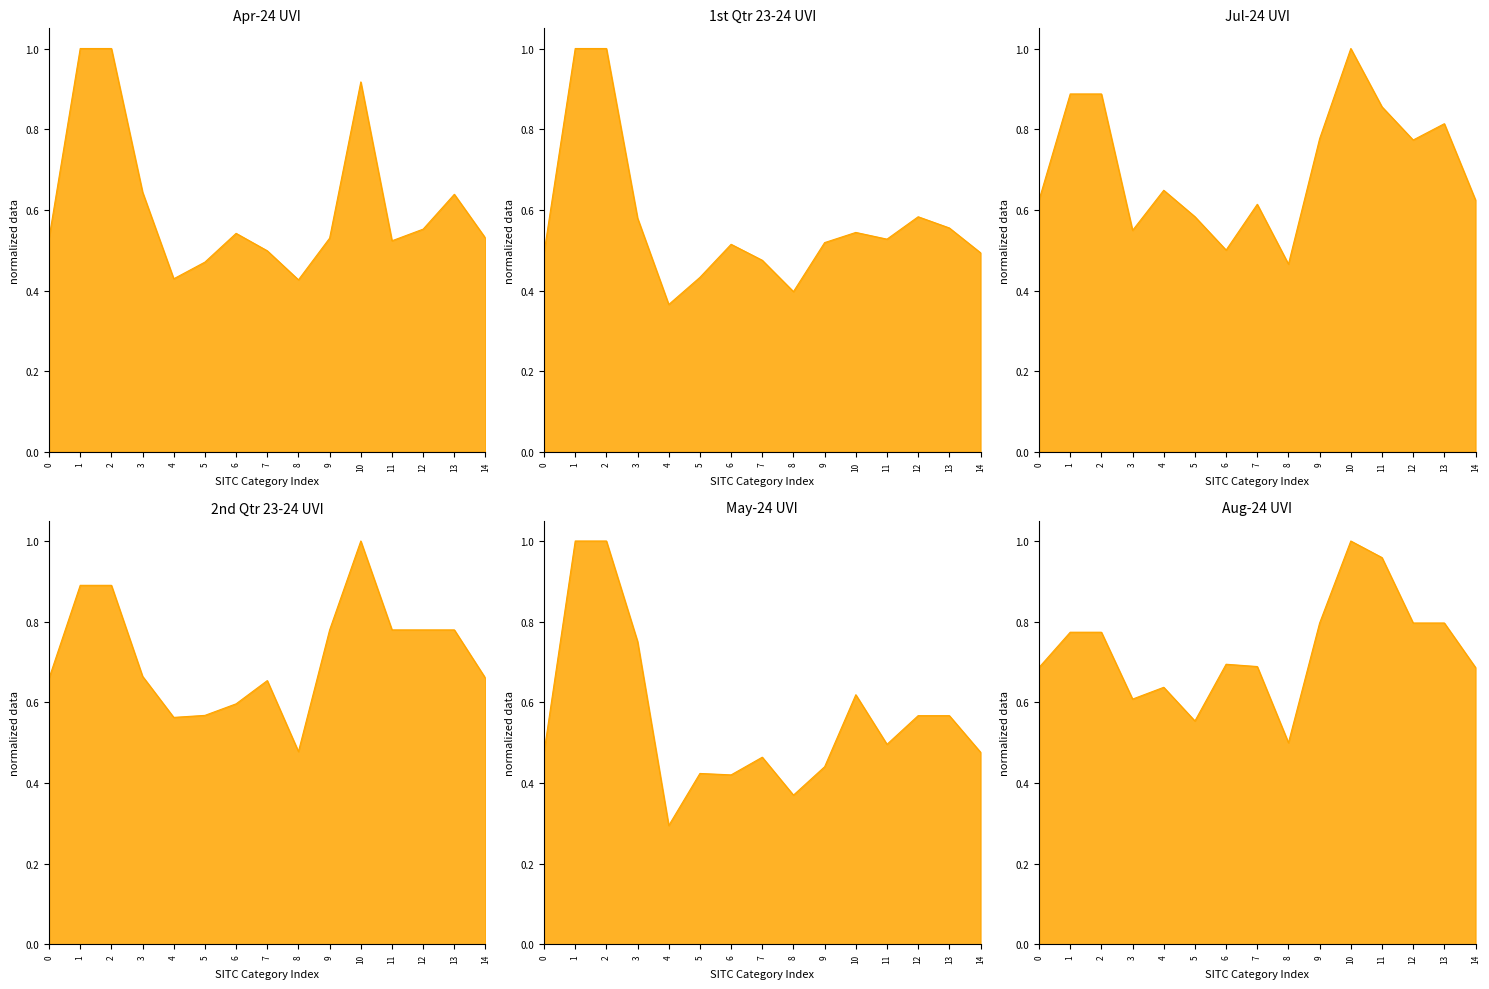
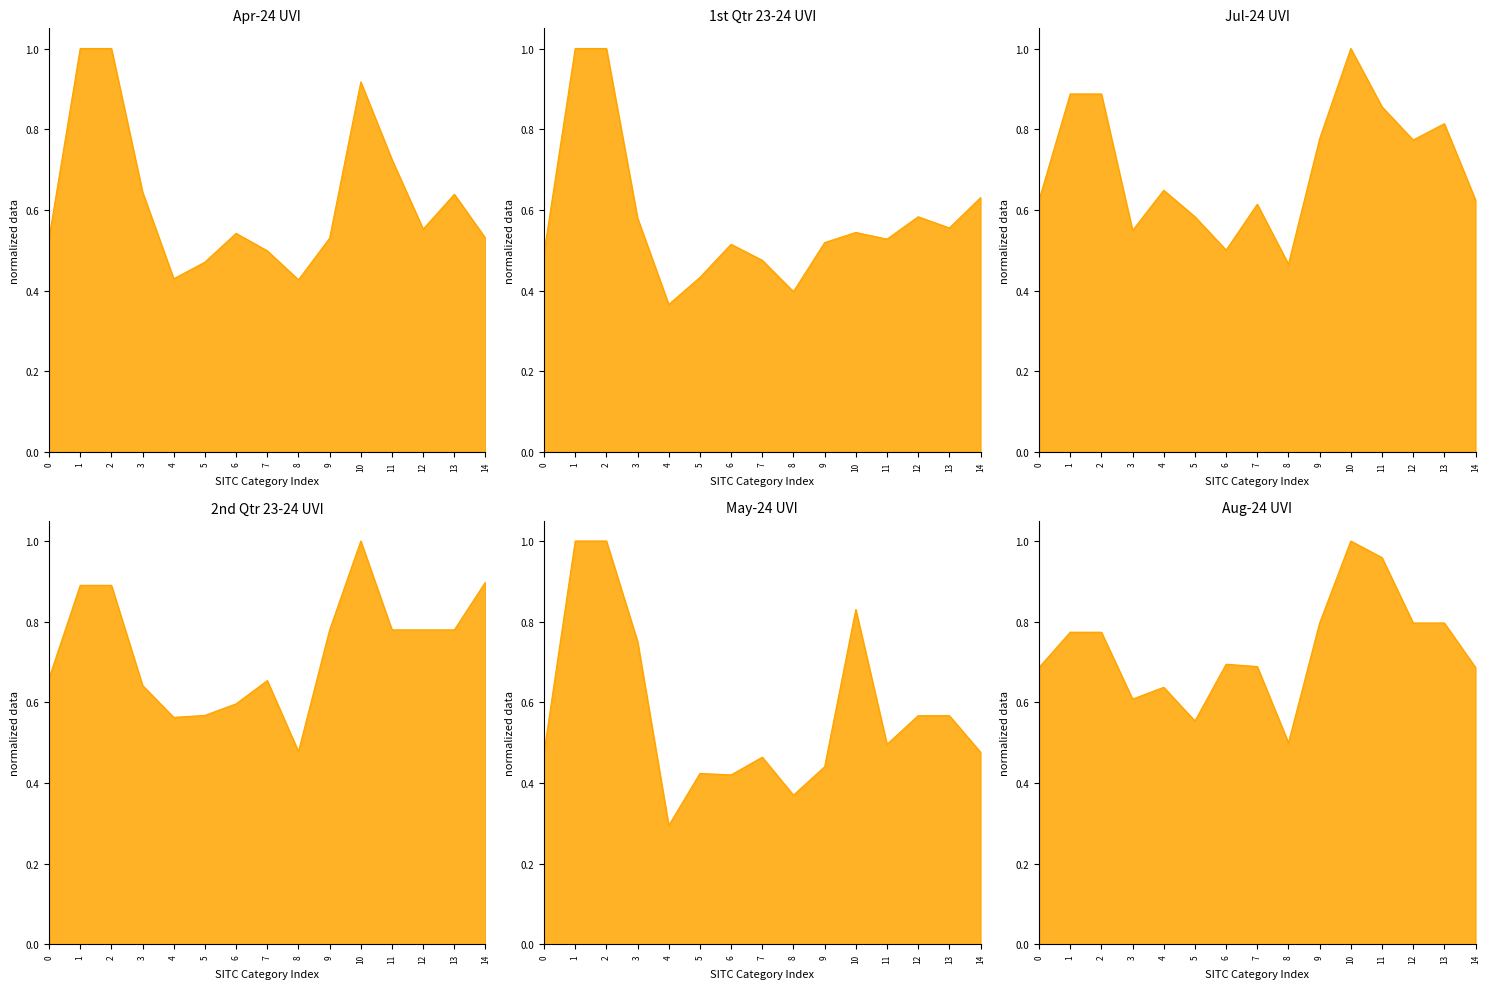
  {
    "Apr-24 UVI": {
      "0": 0.53,
      "1": 1.00,
      "2": 1.00,
      "3": 0.64,
      "4": 0.43,
      "5": 0.47,
      "6": 0.54,
      "7": 0.50,
      "8": 0.43,
      "9": 0.53,
      "10": 0.92,
-     "11": 0.52,
+     "11": 0.72,
      "12": 0.55,
      "13": 0.64,
      "14": 0.53
    },
    "1st Qtr 23-24 UVI": {
      "0": 0.49,
      "1": 1.00,
      "2": 1.00,
      "3": 0.58,
      "4": 0.37,
      "5": 0.43,
      "6": 0.51,
      "7": 0.47,
      "8": 0.40,
      "9": 0.52,
      "10": 0.54,
      "11": 0.53,
      "12": 0.58,
      "13": 0.56,
-     "14": 0.49
+     "14": 0.63
    },
    "Jul-24 UVI": {
      "0": 0.62,
      "1": 0.89,
      "2": 0.89,
      "3": 0.55,
      "4": 0.65,
      "5": 0.58,
      "6": 0.50,
      "7": 0.61,
      "8": 0.47,
      "9": 0.78,
      "10": 1.00,
      "11": 0.86,
      "12": 0.77,
      "13": 0.81,
      "14": 0.62
    },
    "2nd Qtr 23-24 UVI": {
      "0": 0.66,
      "1": 0.89,
      "2": 0.89,
-     "3": 0.66,
+     "3": 0.64,
      "4": 0.56,
      "5": 0.57,
      "6": 0.60,
      "7": 0.65,
      "8": 0.48,
      "9": 0.78,
      "10": 1.00,
      "11": 0.78,
      "12": 0.78,
      "13": 0.78,
-     "14": 0.66
+     "14": 0.90
    },
    "May-24 UVI": {
      "0": 0.48,
      "1": 1.00,
      "2": 1.00,
      "3": 0.75,
      "4": 0.29,
      "5": 0.42,
      "6": 0.42,
      "7": 0.46,
      "8": 0.37,
      "9": 0.44,
-     "10": 0.62,
+     "10": 0.83,
      "11": 0.50,
      "12": 0.57,
      "13": 0.57,
      "14": 0.48
    },
    "Aug-24 UVI": {
      "0": 0.69,
      "1": 0.77,
      "2": 0.77,
      "3": 0.61,
      "4": 0.64,
      "5": 0.55,
      "6": 0.69,
      "7": 0.69,
      "8": 0.50,
      "9": 0.80,
      "10": 1.00,
      "11": 0.96,
      "12": 0.80,
      "13": 0.80,
      "14": 0.69
    }
  }
